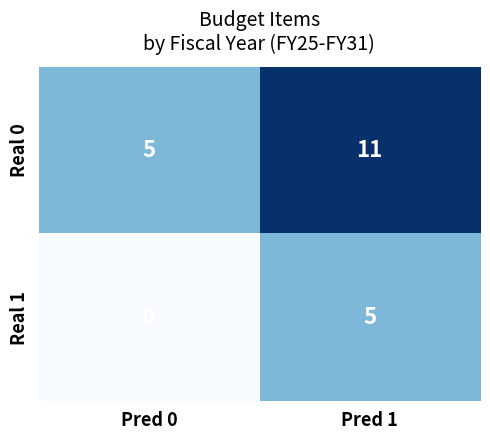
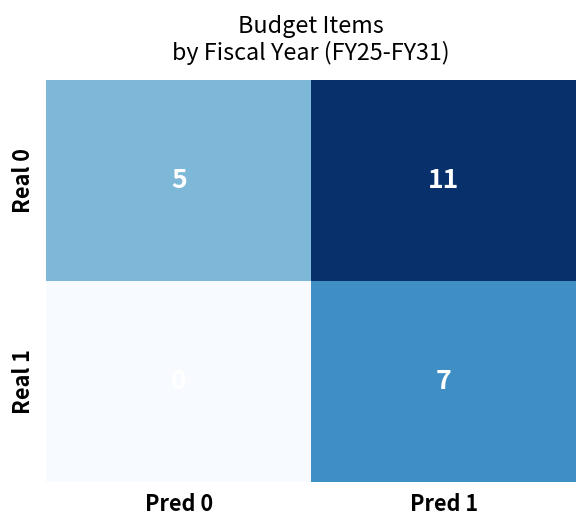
  {
    "Real 0": {
      "Pred 0": 5,
      "Pred 1": 11
    },
    "Real 1": {
-     "Pred 1": 5
+     "Pred 1": 7
    }
  }
